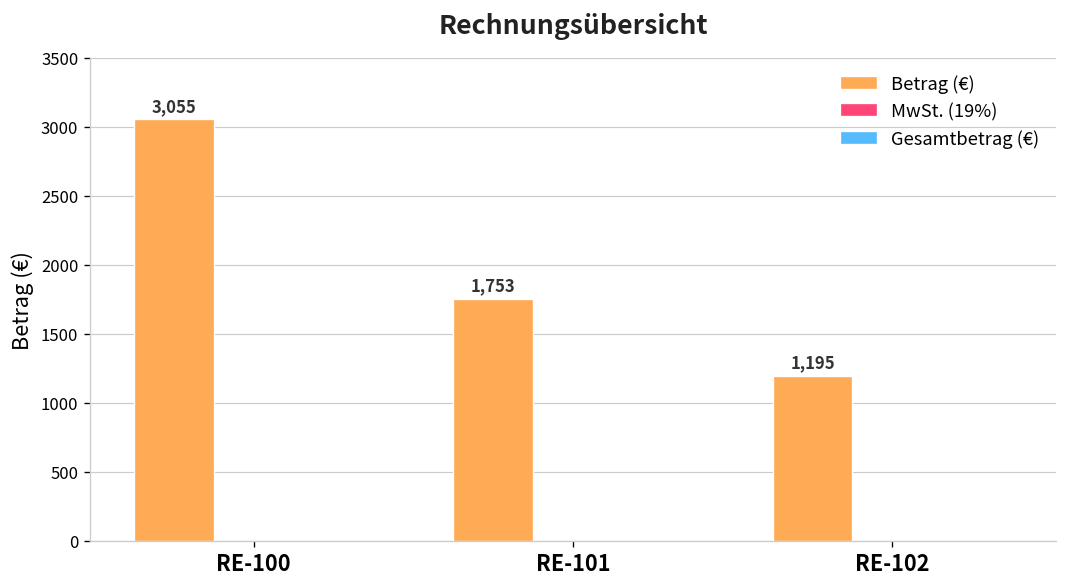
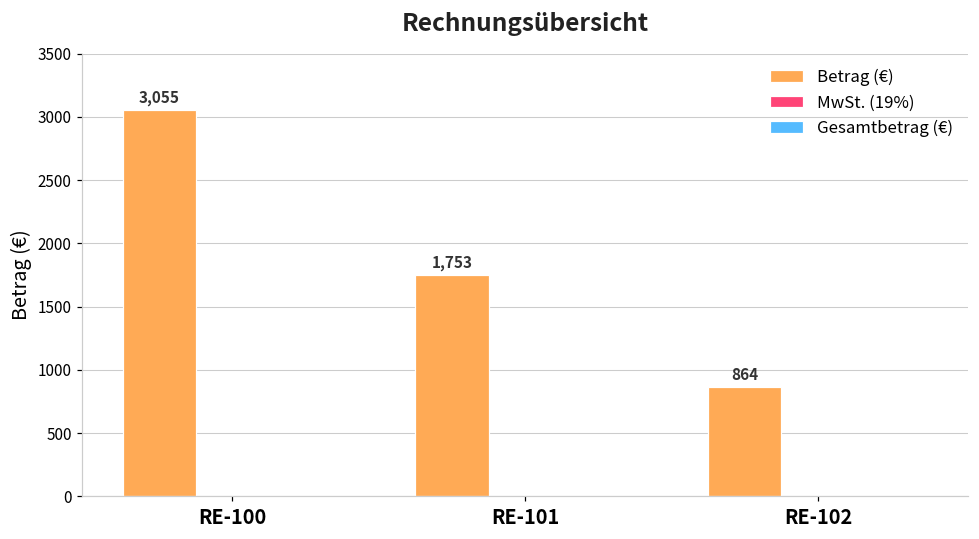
  {
    "Betrag (€)": {
      "RE-100": "3,055",
      "RE-101": "1,753",
-     "RE-102": "1,195"
+     "RE-102": "864"
    },
    "MwSt. (19%)": {
      "RE-100": "0",
      "RE-101": "0",
      "RE-102": "0"
    },
    "Gesamtbetrag (€)": {
      "RE-100": "0",
      "RE-101": "0",
      "RE-102": "0"
    }
  }
